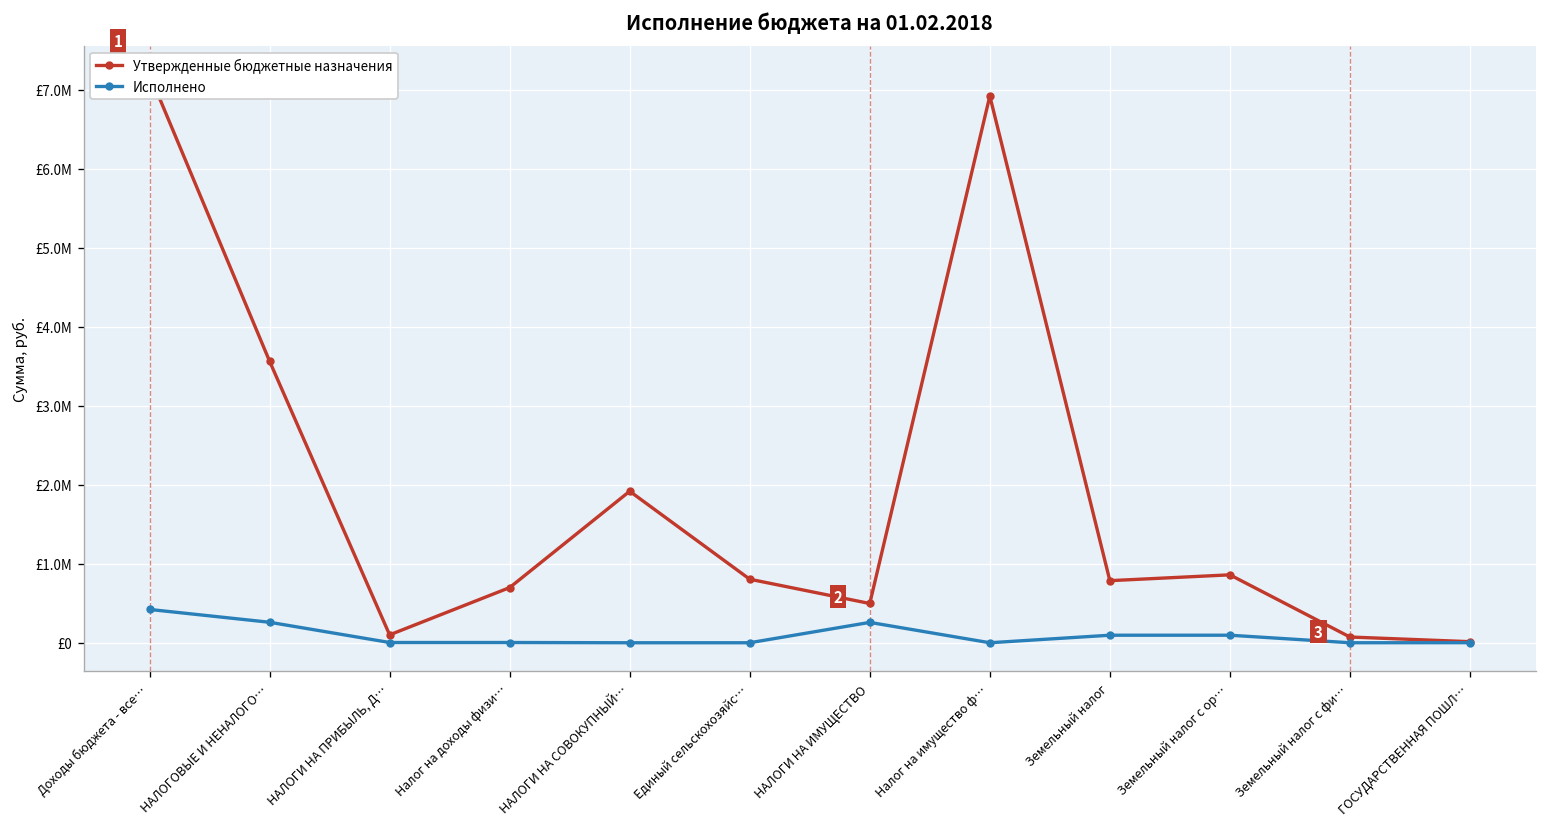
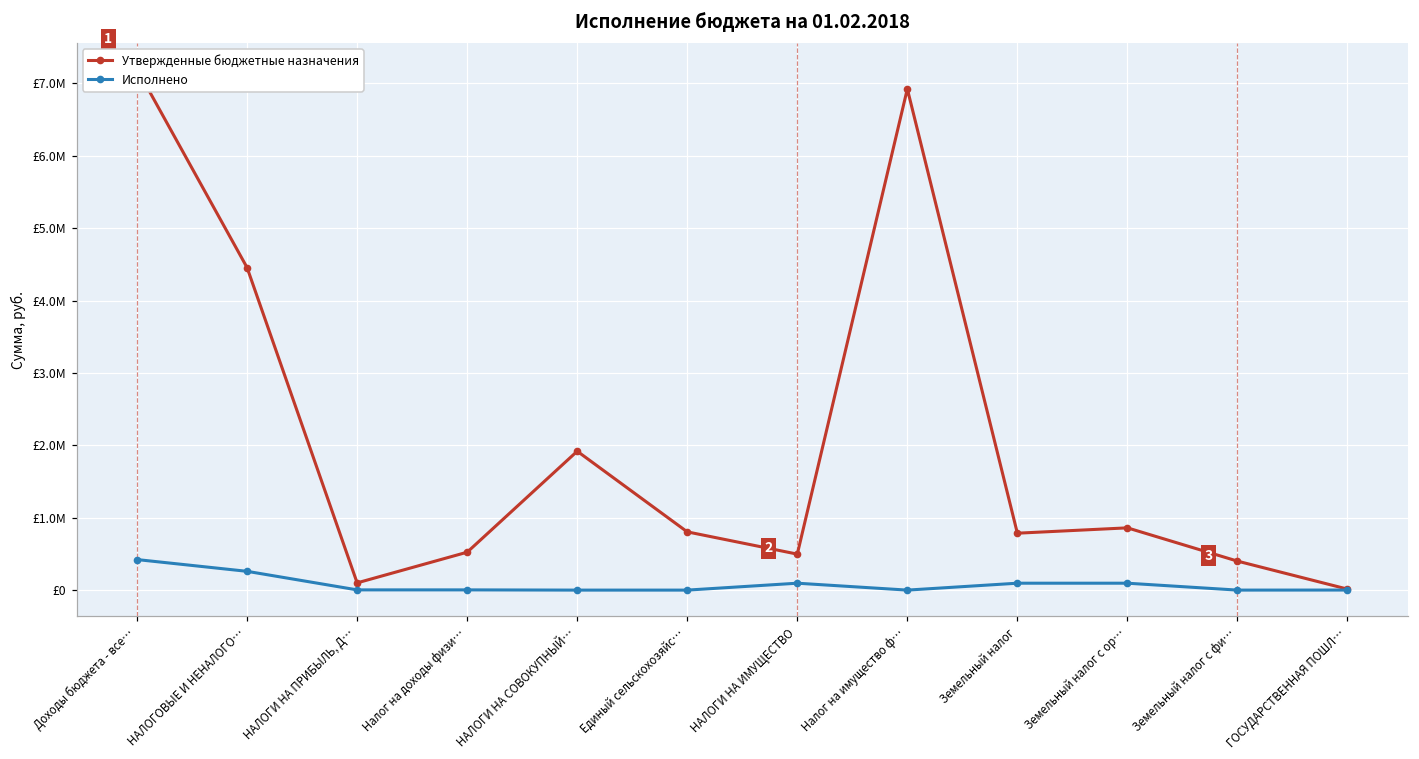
  {
    "Утвержденные бюджетные назначения": {
-     "НАЛОГОВЫЕ И НЕНАЛОГО…": "£3600000",
+     "НАЛОГОВЫЕ И НЕНАЛОГО…": "£4500000",
      "НАЛОГИ НА ПРИБЫЛЬ, Д…": "£100000",
-     "Налог на доходы физи…": "£700000",
+     "Налог на доходы физи…": "£500000",
      "НАЛОГИ НА СОВОКУПНЫЙ…": "£1900000",
      "Единый сельскохозяйс…": "£800000",
      "Налог на имущество ф…": "£6900000",
      "Земельный налог": "£800000",
      "Земельный налог с ор…": "£900000",
-     "Земельный налог с фи…": "£100000"
+     "Земельный налог с фи…": "£400000"
    },
    "Исполнено": {
      "Доходы бюджета - все…": "£400000",
      "НАЛОГОВЫЕ И НЕНАЛОГО…": "£300000",
      "НАЛОГИ НА ПРИБЫЛЬ, Д…": "£0",
      "Налог на доходы физи…": "£0",
      "НАЛОГИ НА СОВОКУПНЫЙ…": "£0",
      "Единый сельскохозяйс…": "£0",
-     "НАЛОГИ НА ИМУЩЕСТВО": "£300000",
+     "НАЛОГИ НА ИМУЩЕСТВО": "£100000",
      "Налог на имущество ф…": "£0",
      "Земельный налог": "£100000",
      "Земельный налог с ор…": "£100000"
    }
  }
